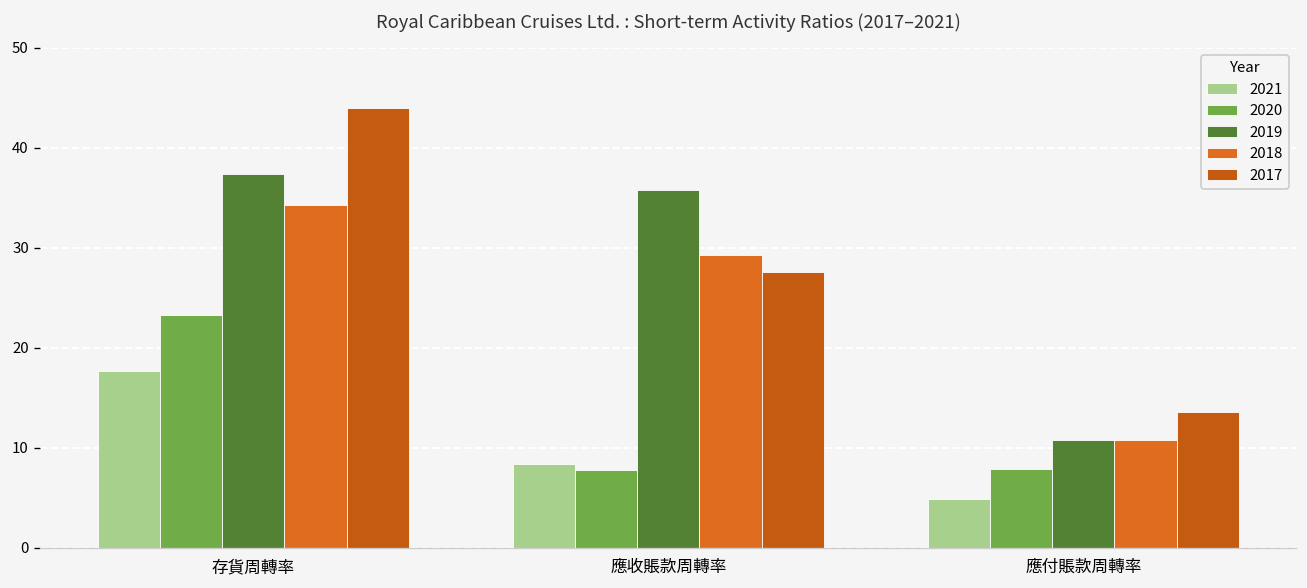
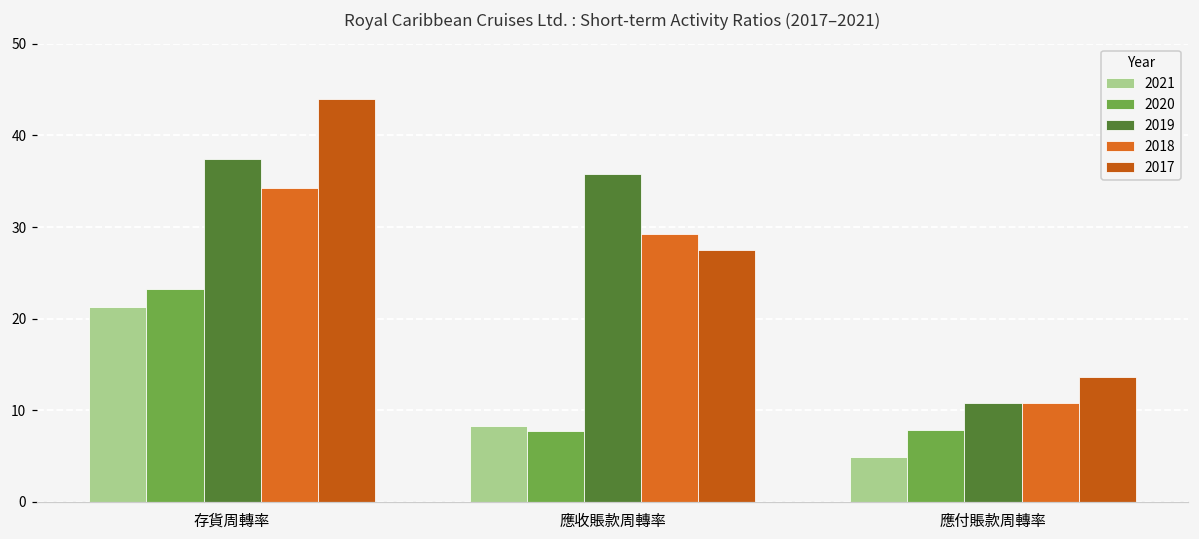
  {
    "2021": {
-     "存貨周轉率": 18,
+     "存貨周轉率": 21,
      "應收賬款周轉率": 8,
      "應付賬款周轉率": 5
    }
  }
